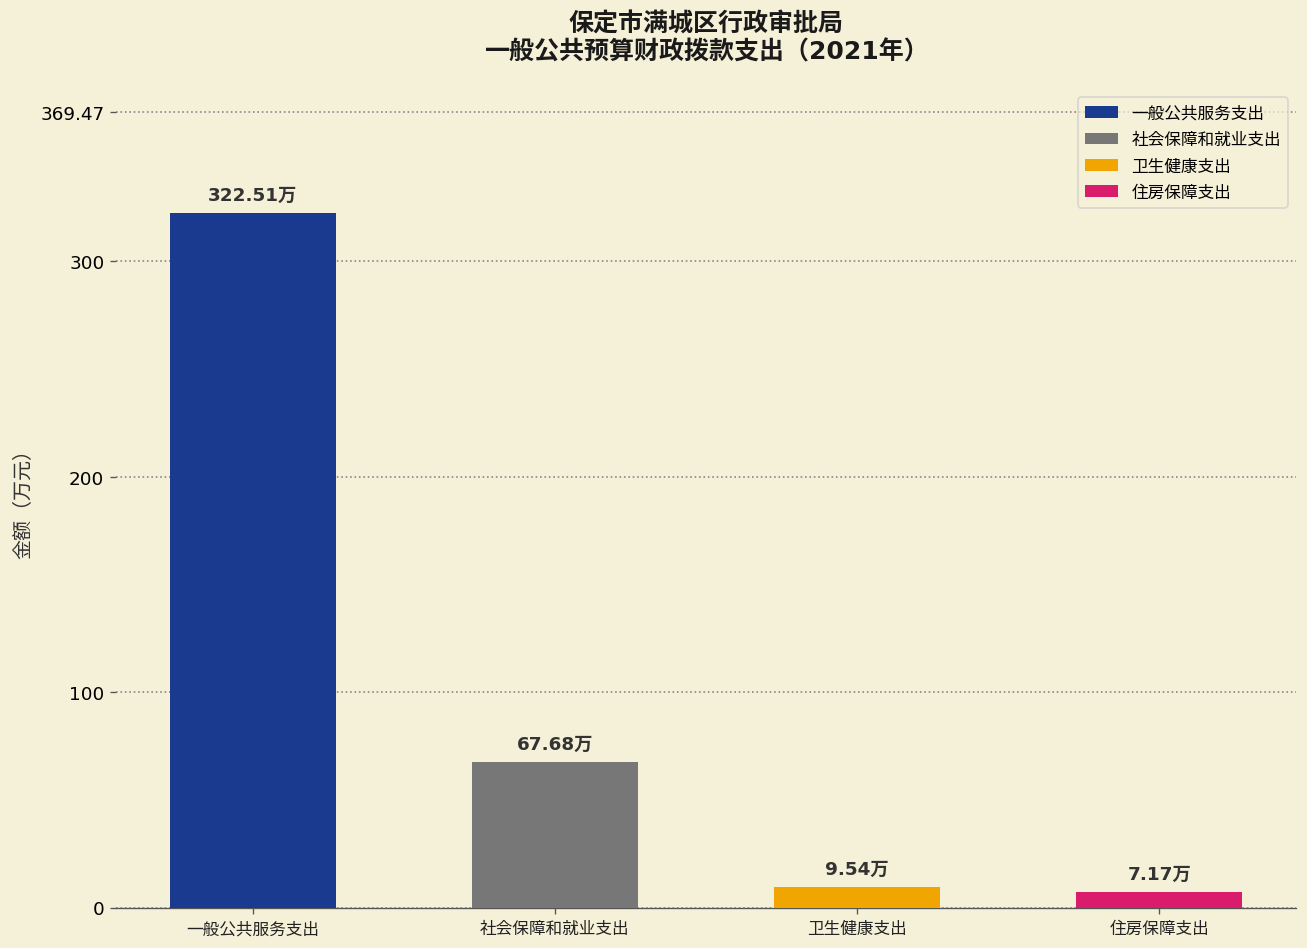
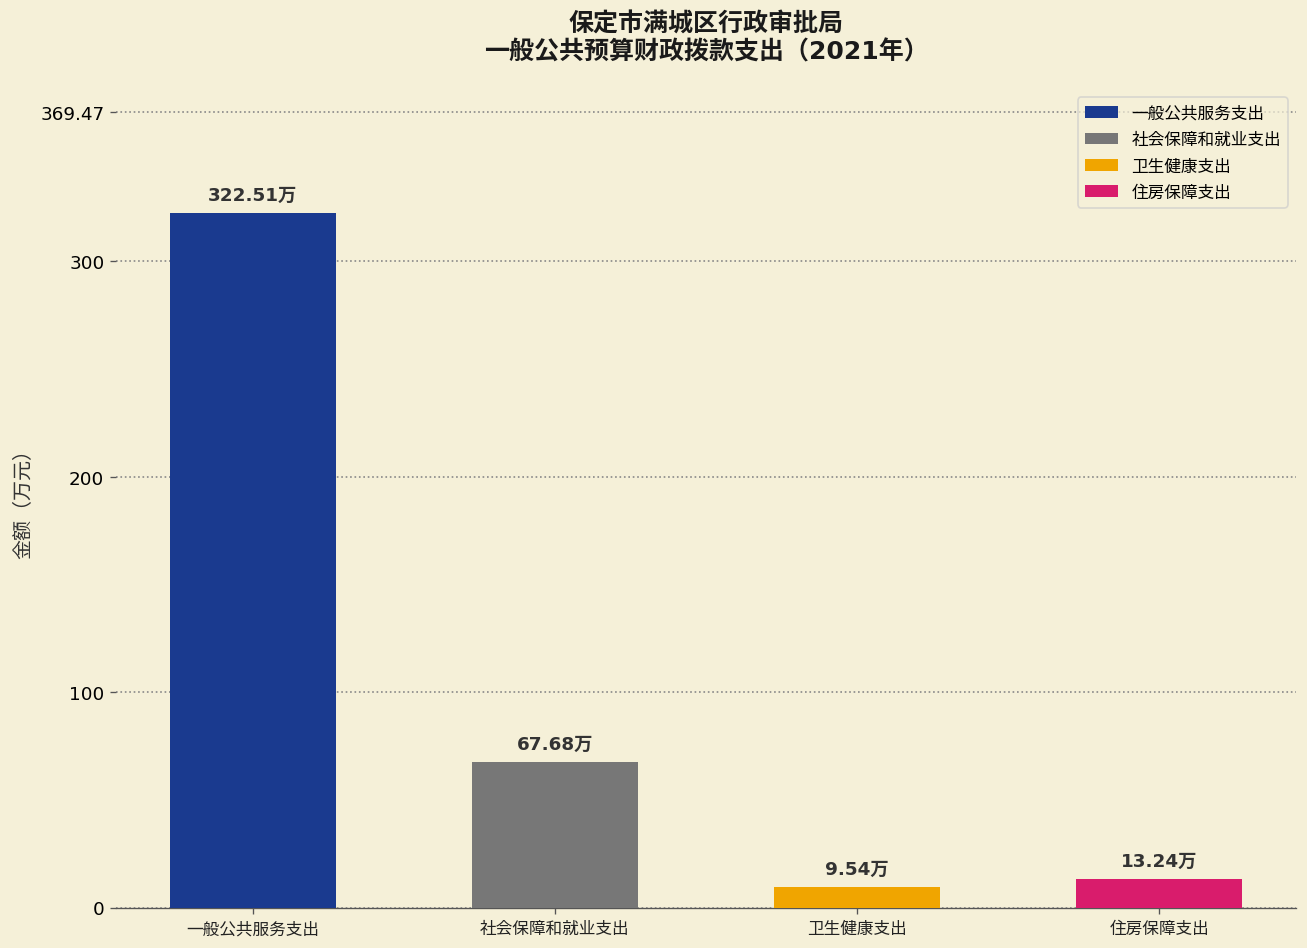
  {
    "一般公共服务支出": "322.51万",
    "社会保障和就业支出": "67.68万",
    "卫生健康支出": "9.54万",
-   "住房保障支出": "7.17万"
+   "住房保障支出": "13.24万"
  }
